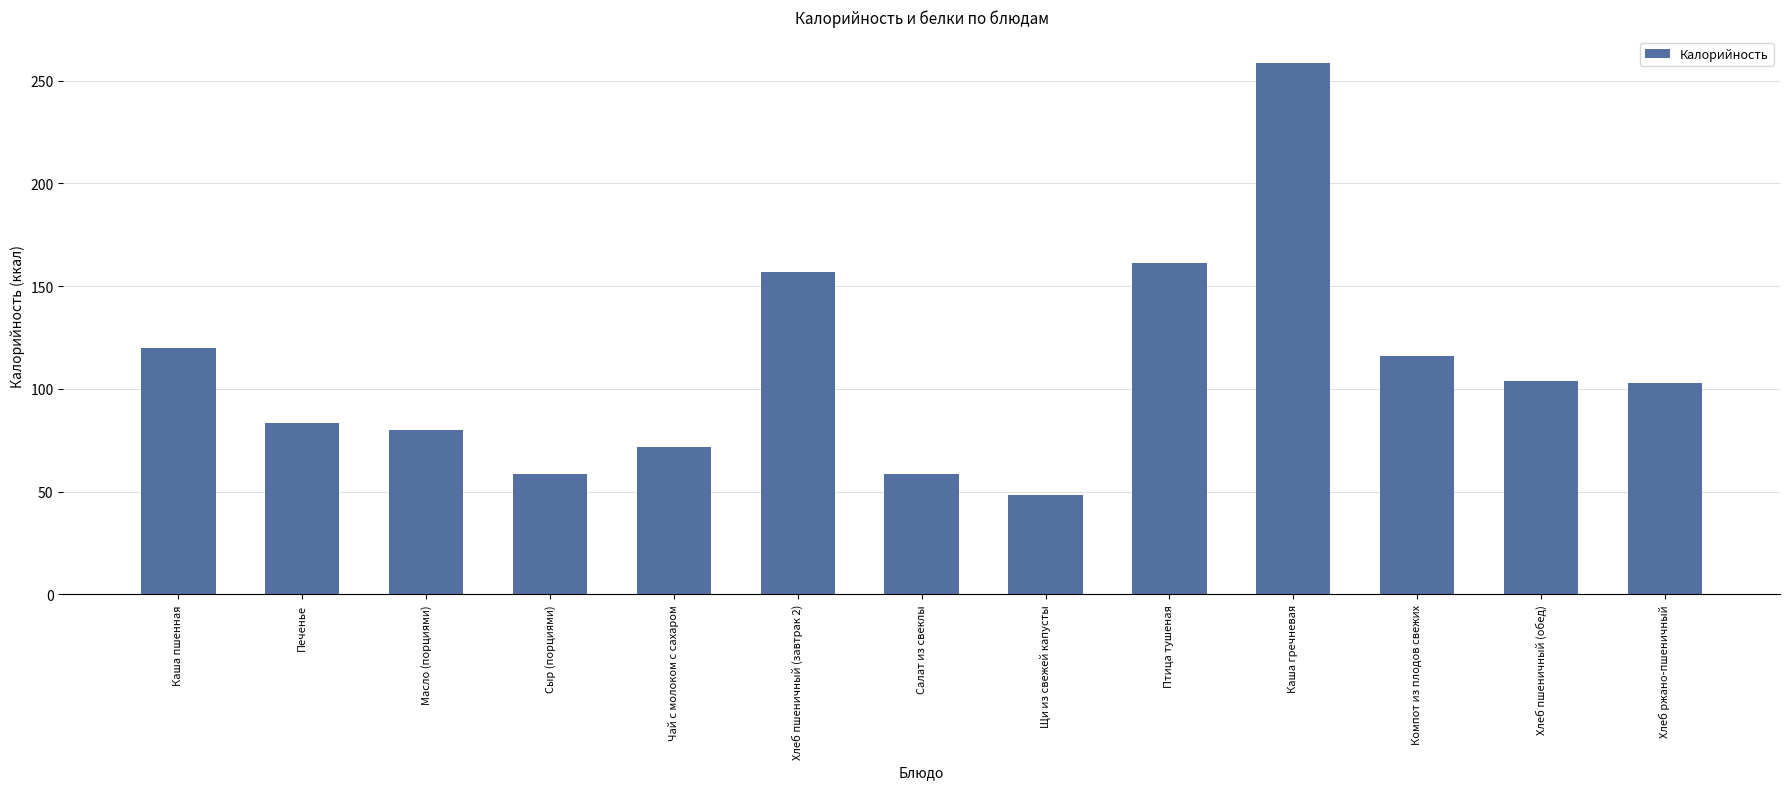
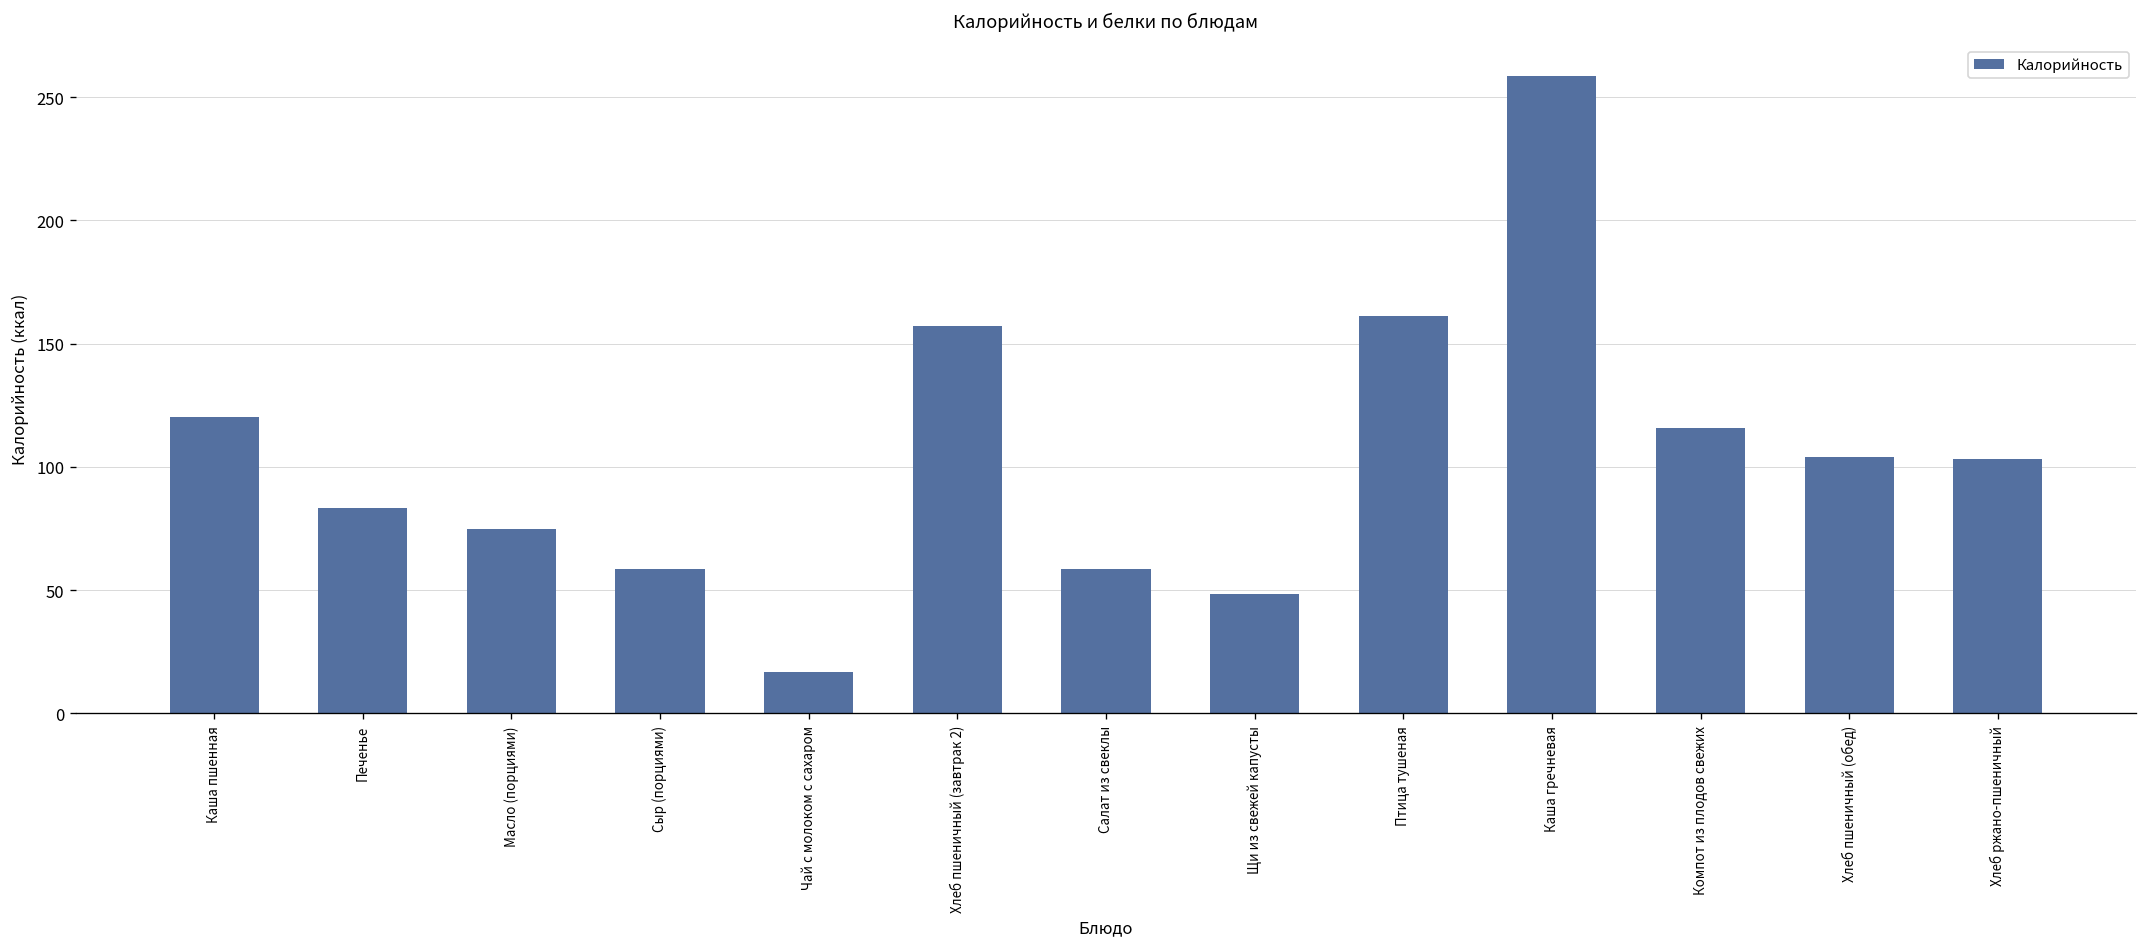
  {
    "Каша пшенная": 120,
    "Печенье": 83,
-   "Масло (порциями)": 80,
+   "Масло (порциями)": 75,
    "Сыр (порциями)": 59,
-   "Чай с молоком с сахаром": 72,
+   "Чай с молоком с сахаром": 17,
    "Хлеб пшеничный (завтрак 2)": 157,
    "Салат из свеклы": 59,
    "Щи из свежей капусты": 48,
    "Птица тушеная": 161,
    "Каша гречневая": 259,
    "Компот из плодов свежих": 116,
    "Хлеб пшеничный (обед)": 104,
    "Хлеб ржано-пшеничный": 103
  }
